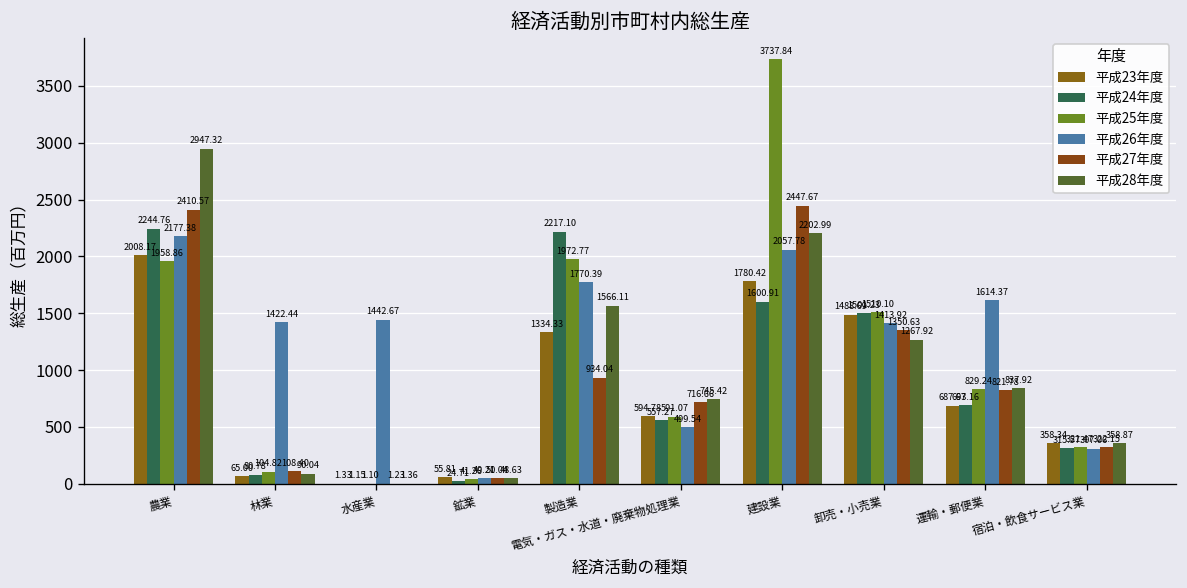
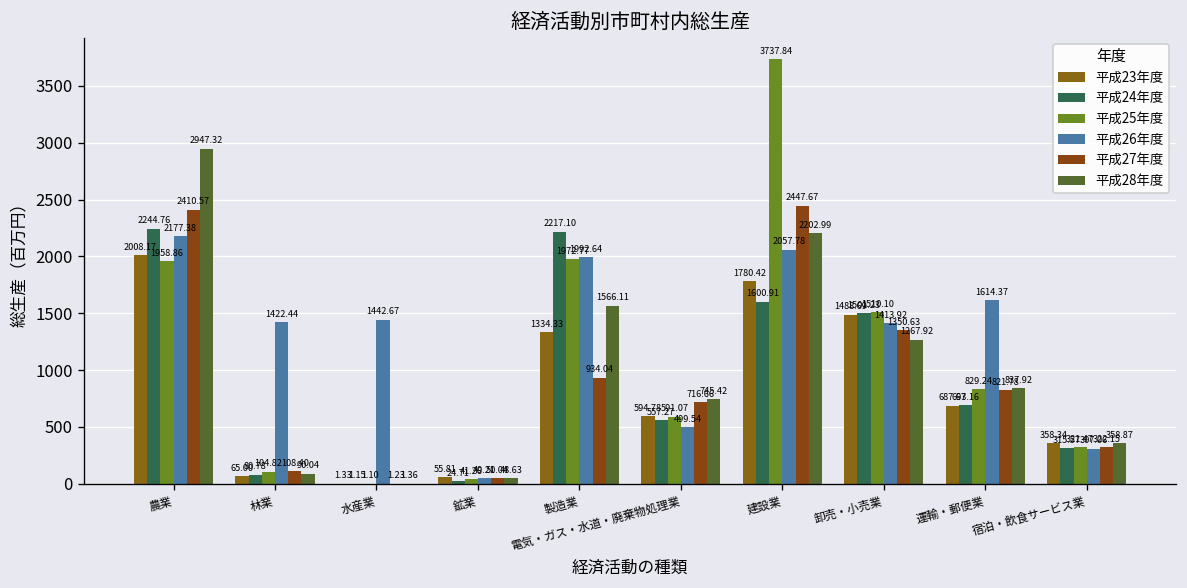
  {
    "平成26年度": {
      "農業": 2177.38,
      "林業": 1422.44,
      "水産業": 1442.67,
-     "製造業": 1770.39,
+     "製造業": 1992.64,
      "電気・ガス・水道・廃棄物処理業": 499.54,
      "建設業": 2057.78,
      "卸売・小売業": 1413.92,
      "運輸・郵便業": 1614.37
    }
  }
